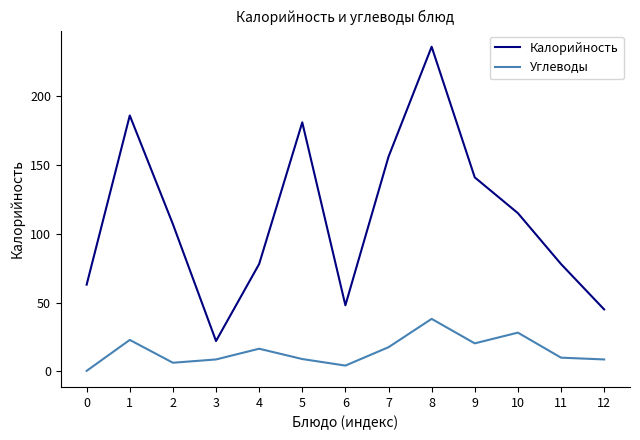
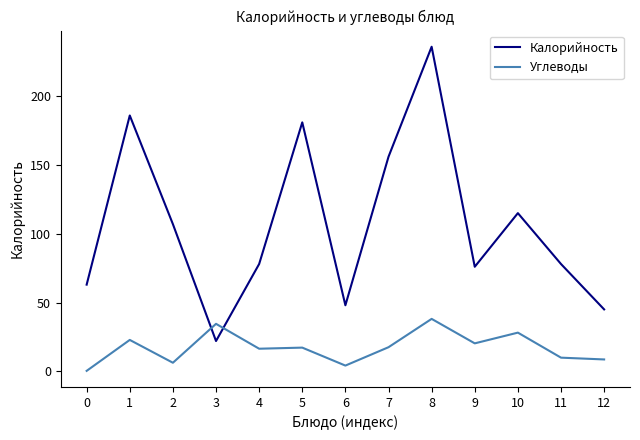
  {
    "Калорийность": {
      "0": 63,
      "1": 186,
      "2": 107,
      "3": 22,
      "4": 78,
      "5": 181,
      "6": 48,
      "7": 156,
      "8": 236,
-     "9": 141,
+     "9": 76,
      "10": 115,
      "11": 78,
      "12": 45
    },
    "Углеводы": {
      "0": 0,
      "1": 23,
      "2": 6,
-     "3": 9,
+     "3": 35,
      "4": 16,
-     "5": 9,
+     "5": 17,
      "6": 4,
      "7": 18,
      "8": 38,
      "9": 20,
      "10": 28,
      "11": 10,
      "12": 9
    }
  }
